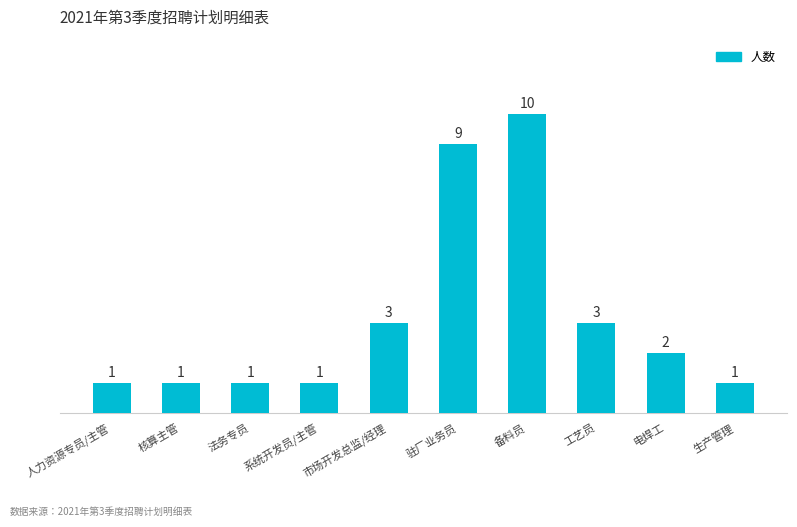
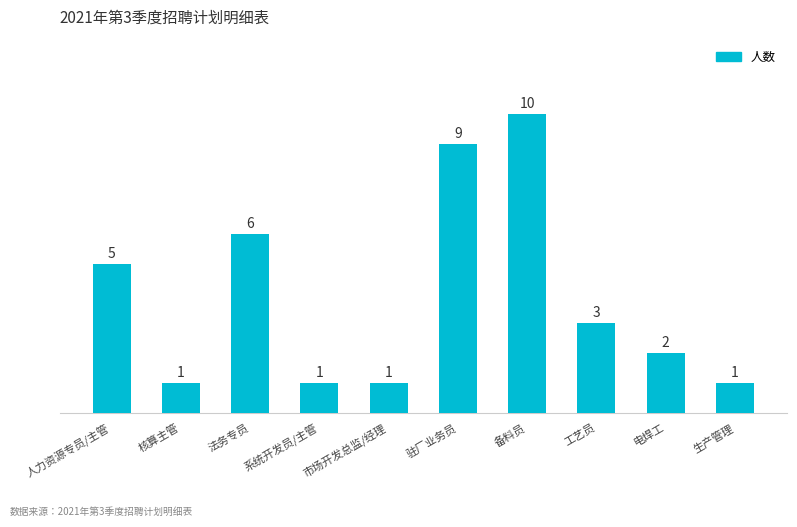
  {
-   "人力资源专员/主管": 1,
+   "人力资源专员/主管": 5,
    "核算主管": 1,
-   "法务专员": 1,
+   "法务专员": 6,
    "系统开发员/主管": 1,
-   "市场开发总监/经理": 3,
+   "市场开发总监/经理": 1,
    "驻厂业务员": 9,
    "备料员": 10,
    "工艺员": 3,
    "电焊工": 2,
    "生产管理": 1
  }
